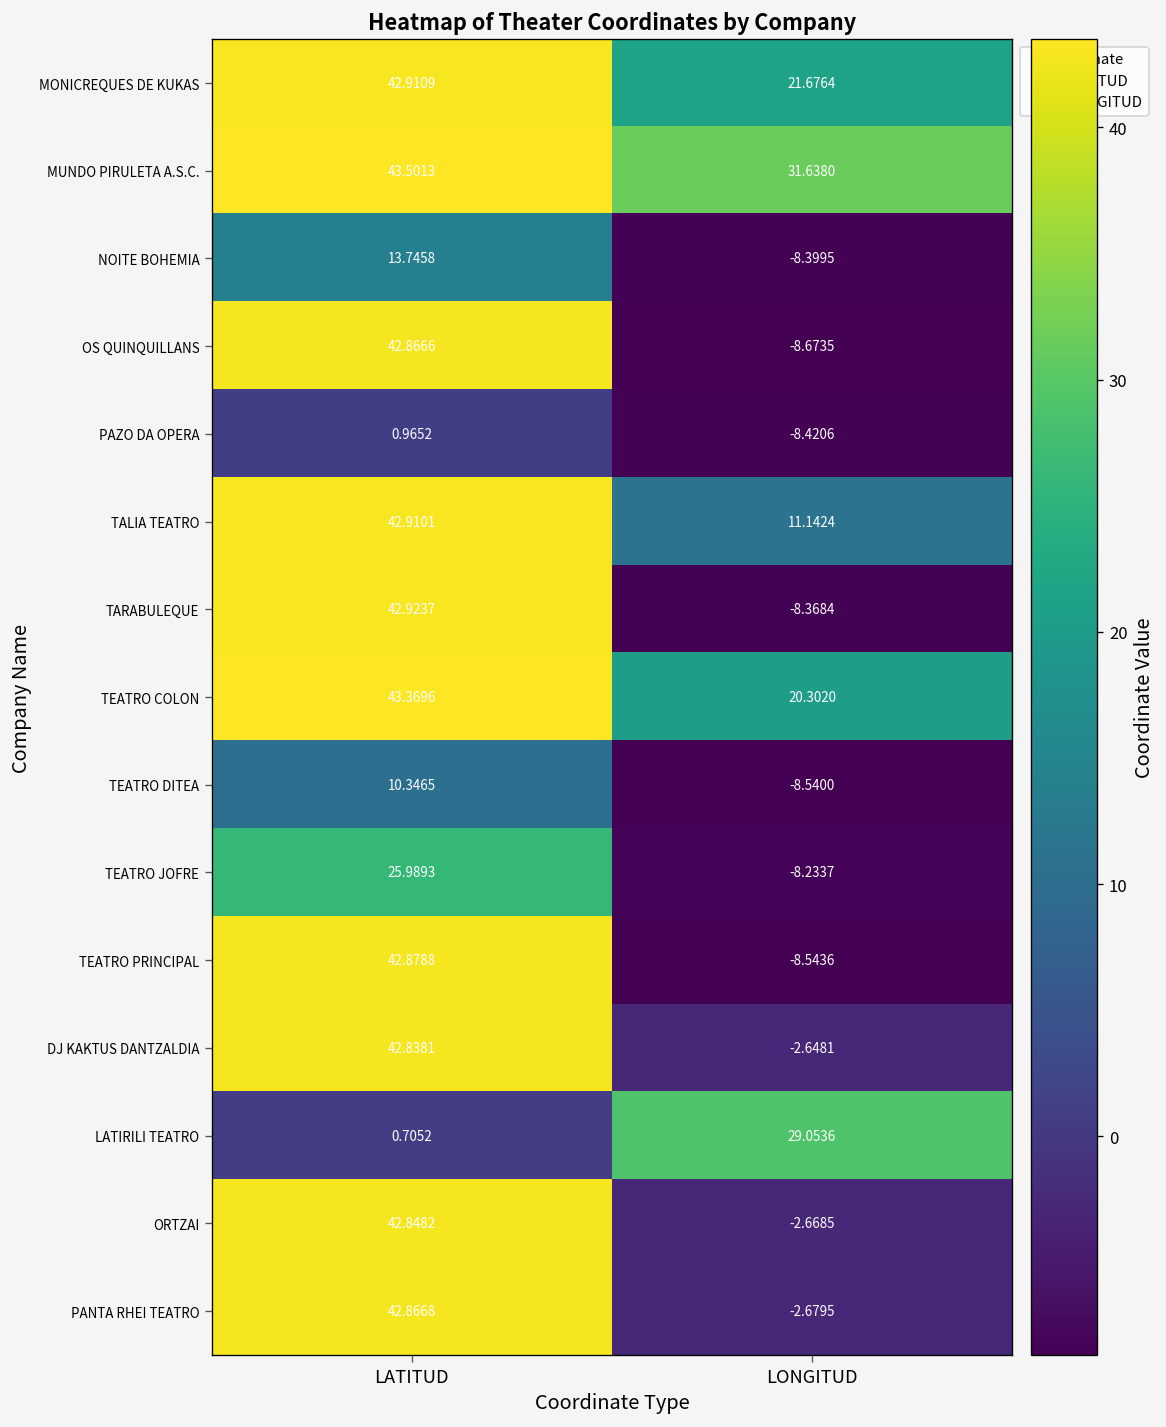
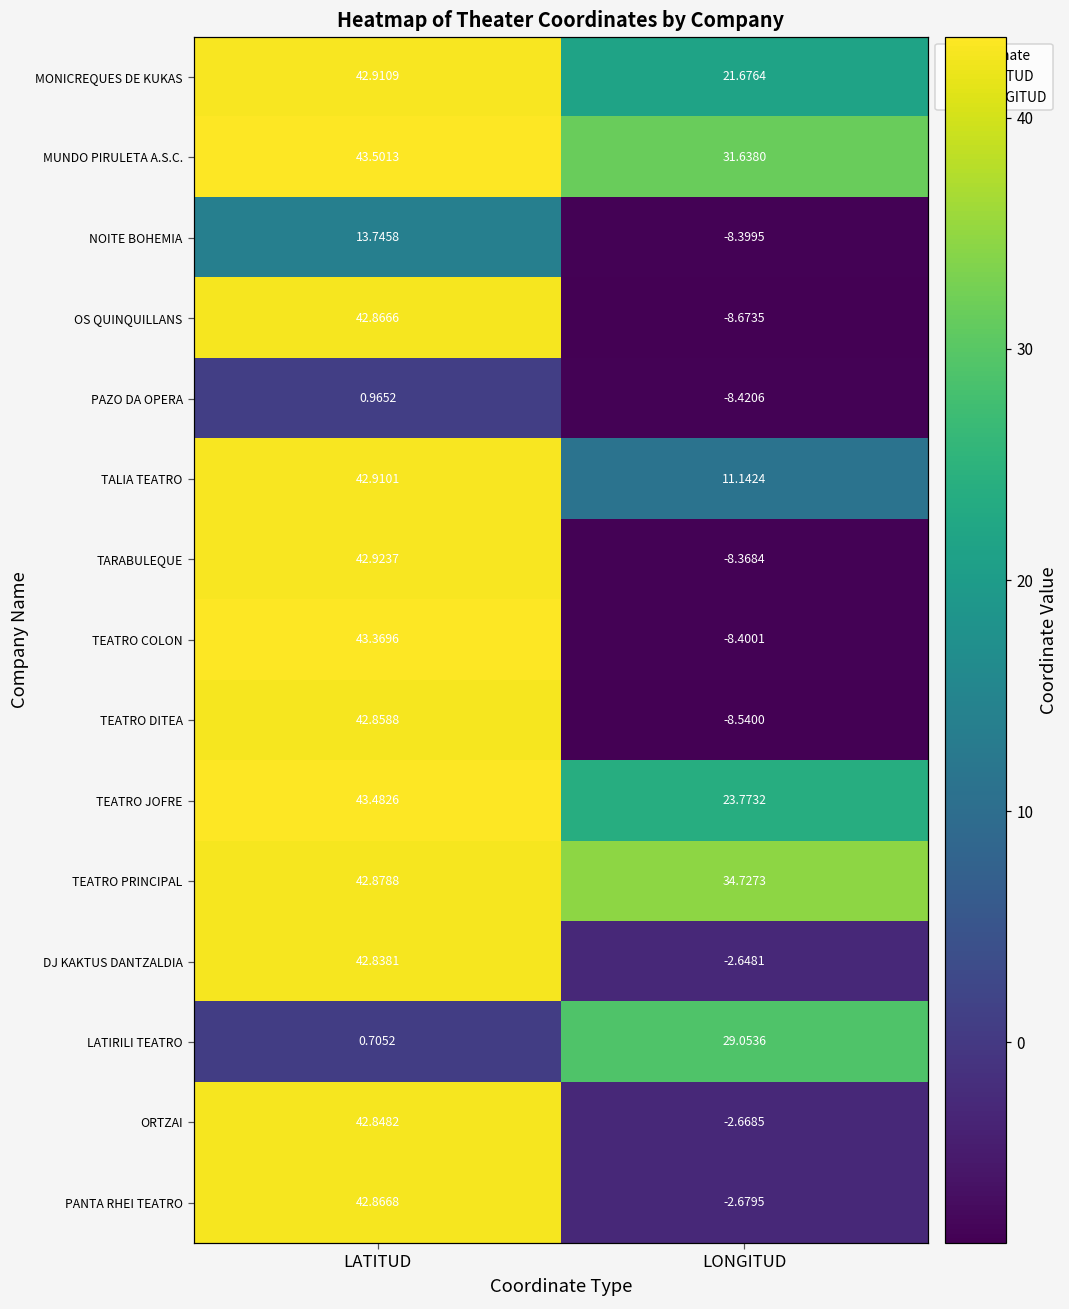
  {
    "MONICREQUES DE KUKAS": {
      "LATITUD": 42.9109,
      "LONGITUD": 21.6764
    },
    "MUNDO PIRULETA A.S.C.": {
      "LATITUD": 43.5013,
      "LONGITUD": 31.6380
    },
    "NOITE BOHEMIA": {
      "LATITUD": 13.7458,
      "LONGITUD": -8.3995
    },
    "OS QUINQUILLANS": {
      "LATITUD": 42.8666,
      "LONGITUD": -8.6735
    },
    "PAZO DA OPERA": {
      "LATITUD": 0.9652,
      "LONGITUD": -8.4206
    },
    "TALIA TEATRO": {
      "LATITUD": 42.9101,
      "LONGITUD": 11.1424
    },
    "TARABULEQUE": {
      "LATITUD": 42.9237,
      "LONGITUD": -8.3684
    },
    "TEATRO COLON": {
      "LATITUD": 43.3696,
-     "LONGITUD": 20.3020
+     "LONGITUD": -8.4001
    },
    "TEATRO DITEA": {
-     "LATITUD": 10.3465,
+     "LATITUD": 42.8588,
      "LONGITUD": -8.5400
    },
    "TEATRO JOFRE": {
-     "LATITUD": 25.9893,
-     "LONGITUD": -8.2337
+     "LATITUD": 43.4826,
+     "LONGITUD": 23.7732
    },
    "TEATRO PRINCIPAL": {
      "LATITUD": 42.8788,
-     "LONGITUD": -8.5436
+     "LONGITUD": 34.7273
    },
    "DJ KAKTUS DANTZALDIA": {
      "LATITUD": 42.8381,
      "LONGITUD": -2.6481
    },
    "LATIRILI TEATRO": {
      "LATITUD": 0.7052,
      "LONGITUD": 29.0536
    },
    "ORTZAI": {
      "LATITUD": 42.8482,
      "LONGITUD": -2.6685
    },
    "PANTA RHEI TEATRO": {
      "LATITUD": 42.8668,
      "LONGITUD": -2.6795
    }
  }
